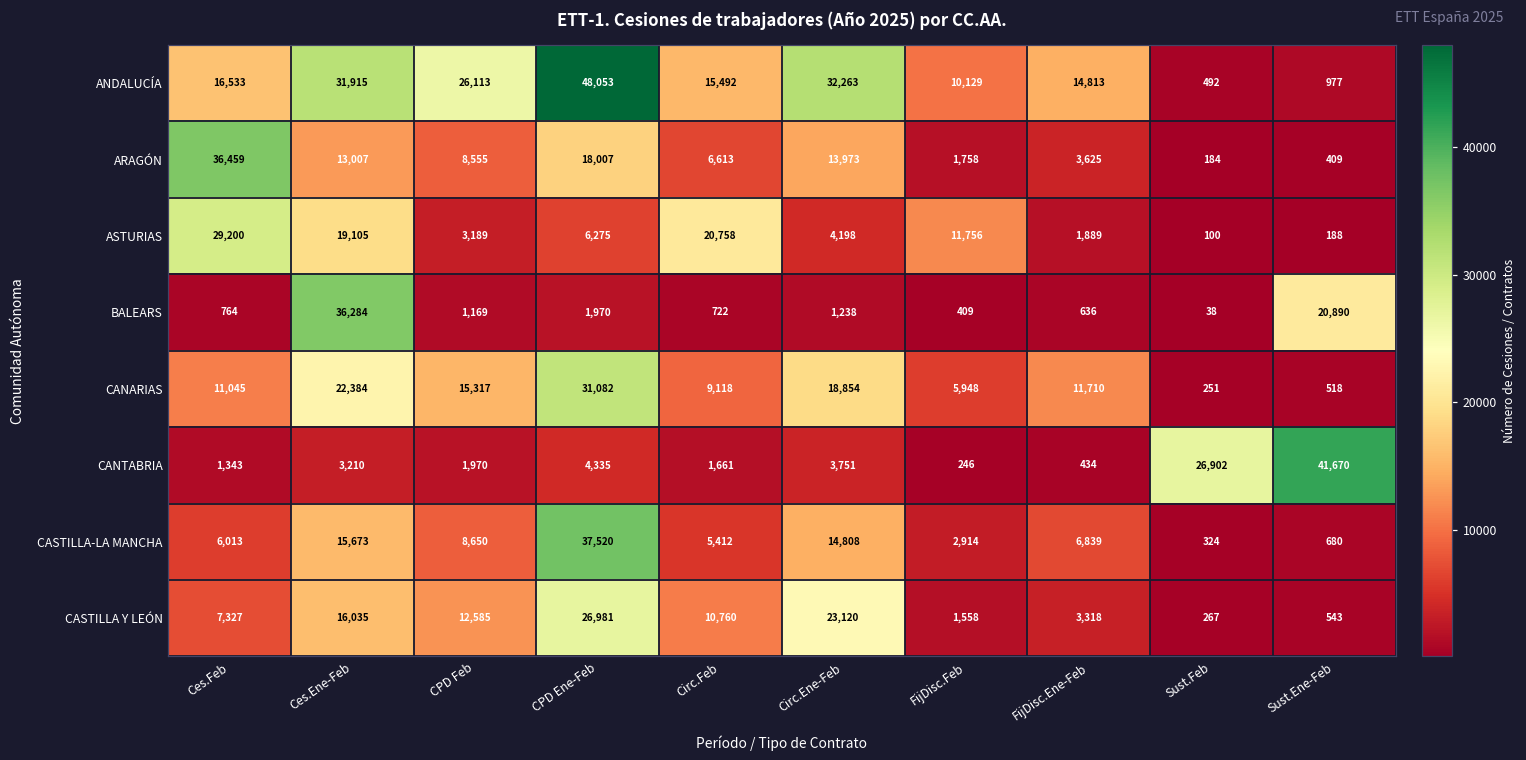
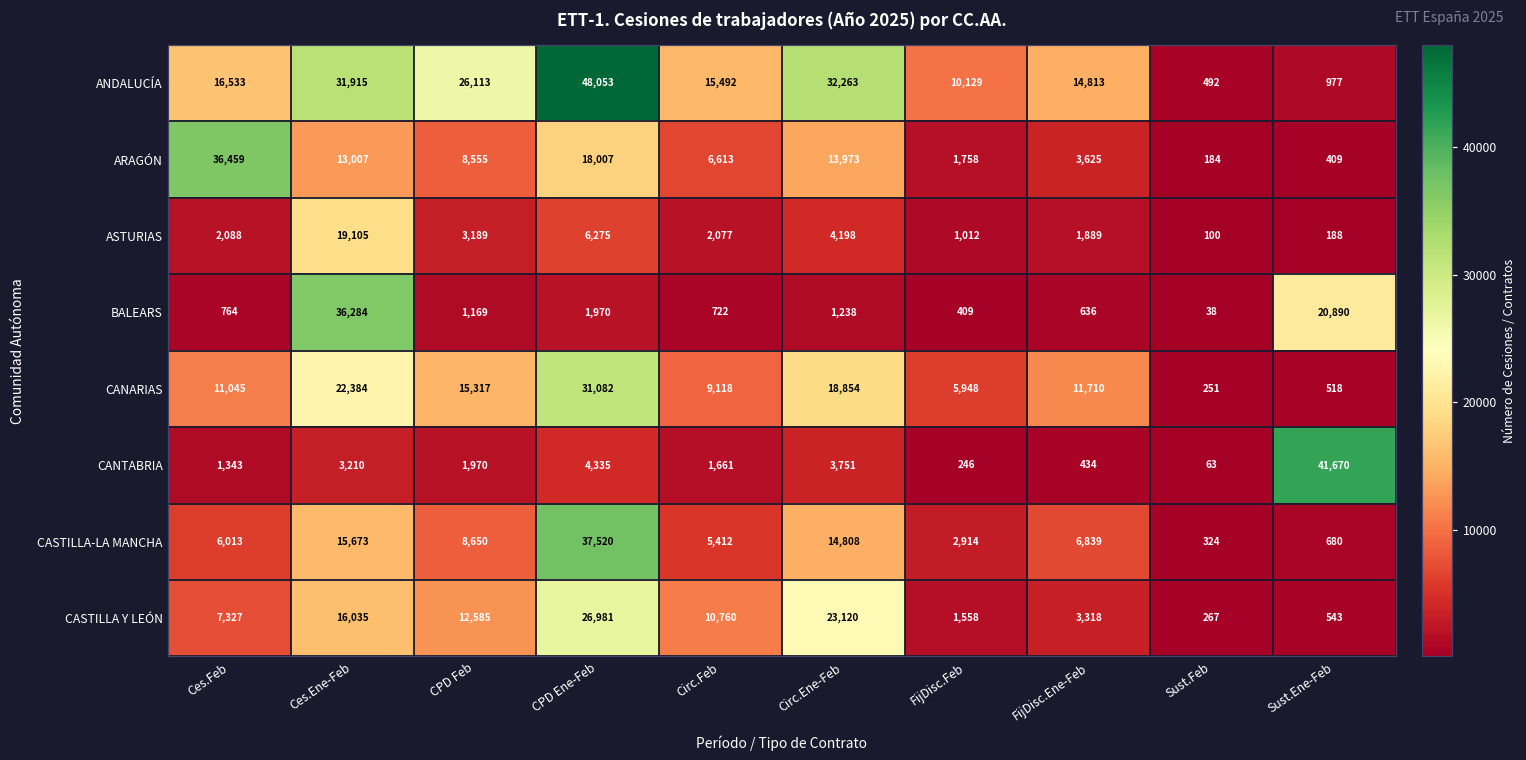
  {
    "ANDALUCÍA": {
      "Ces.Feb": "16,533",
      "Ces.Ene-Feb": "31,915",
      "CPD Feb": "26,113",
      "CPD Ene-Feb": "48,053",
      "Circ.Feb": "15,492",
      "Circ.Ene-Feb": "32,263",
      "FijDisc.Feb": "10,129",
      "FijDisc.Ene-Feb": "14,813",
      "Sust.Feb": "492",
      "Sust.Ene-Feb": "977"
    },
    "ARAGÓN": {
      "Ces.Feb": "36,459",
      "Ces.Ene-Feb": "13,007",
      "CPD Feb": "8,555",
      "CPD Ene-Feb": "18,007",
      "Circ.Feb": "6,613",
      "Circ.Ene-Feb": "13,973",
      "FijDisc.Feb": "1,758",
      "FijDisc.Ene-Feb": "3,625",
      "Sust.Feb": "184",
      "Sust.Ene-Feb": "409"
    },
    "ASTURIAS": {
-     "Ces.Feb": "29,200",
+     "Ces.Feb": "2,088",
      "Ces.Ene-Feb": "19,105",
      "CPD Feb": "3,189",
      "CPD Ene-Feb": "6,275",
-     "Circ.Feb": "20,758",
+     "Circ.Feb": "2,077",
      "Circ.Ene-Feb": "4,198",
-     "FijDisc.Feb": "11,756",
+     "FijDisc.Feb": "1,012",
      "FijDisc.Ene-Feb": "1,889",
      "Sust.Feb": "100",
      "Sust.Ene-Feb": "188"
    },
    "BALEARS": {
      "Ces.Feb": "764",
      "Ces.Ene-Feb": "36,284",
      "CPD Feb": "1,169",
      "CPD Ene-Feb": "1,970",
      "Circ.Feb": "722",
      "Circ.Ene-Feb": "1,238",
      "FijDisc.Feb": "409",
      "FijDisc.Ene-Feb": "636",
      "Sust.Feb": "38",
      "Sust.Ene-Feb": "20,890"
    },
    "CANARIAS": {
      "Ces.Feb": "11,045",
      "Ces.Ene-Feb": "22,384",
      "CPD Feb": "15,317",
      "CPD Ene-Feb": "31,082",
      "Circ.Feb": "9,118",
      "Circ.Ene-Feb": "18,854",
      "FijDisc.Feb": "5,948",
      "FijDisc.Ene-Feb": "11,710",
      "Sust.Feb": "251",
      "Sust.Ene-Feb": "518"
    },
    "CANTABRIA": {
      "Ces.Feb": "1,343",
      "Ces.Ene-Feb": "3,210",
      "CPD Feb": "1,970",
      "CPD Ene-Feb": "4,335",
      "Circ.Feb": "1,661",
      "Circ.Ene-Feb": "3,751",
      "FijDisc.Feb": "246",
      "FijDisc.Ene-Feb": "434",
-     "Sust.Feb": "26,902",
+     "Sust.Feb": "63",
      "Sust.Ene-Feb": "41,670"
    },
    "CASTILLA-LA MANCHA": {
      "Ces.Feb": "6,013",
      "Ces.Ene-Feb": "15,673",
      "CPD Feb": "8,650",
      "CPD Ene-Feb": "37,520",
      "Circ.Feb": "5,412",
      "Circ.Ene-Feb": "14,808",
      "FijDisc.Feb": "2,914",
      "FijDisc.Ene-Feb": "6,839",
      "Sust.Feb": "324",
      "Sust.Ene-Feb": "680"
    },
    "CASTILLA Y LEÓN": {
      "Ces.Feb": "7,327",
      "Ces.Ene-Feb": "16,035",
      "CPD Feb": "12,585",
      "CPD Ene-Feb": "26,981",
      "Circ.Feb": "10,760",
      "Circ.Ene-Feb": "23,120",
      "FijDisc.Feb": "1,558",
      "FijDisc.Ene-Feb": "3,318",
      "Sust.Feb": "267",
      "Sust.Ene-Feb": "543"
    }
  }
